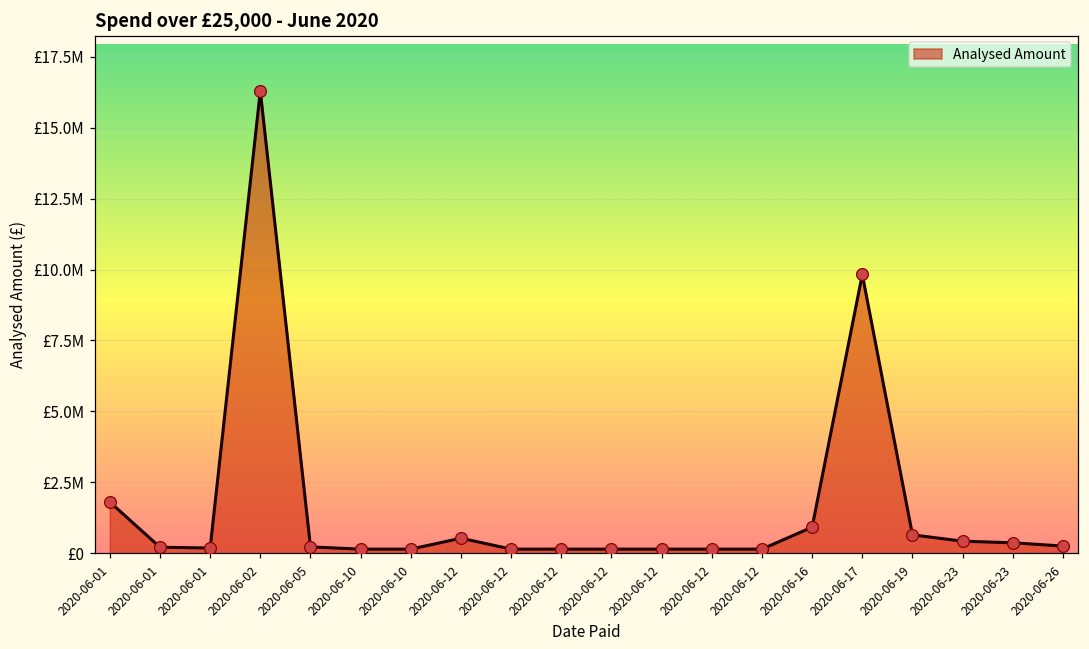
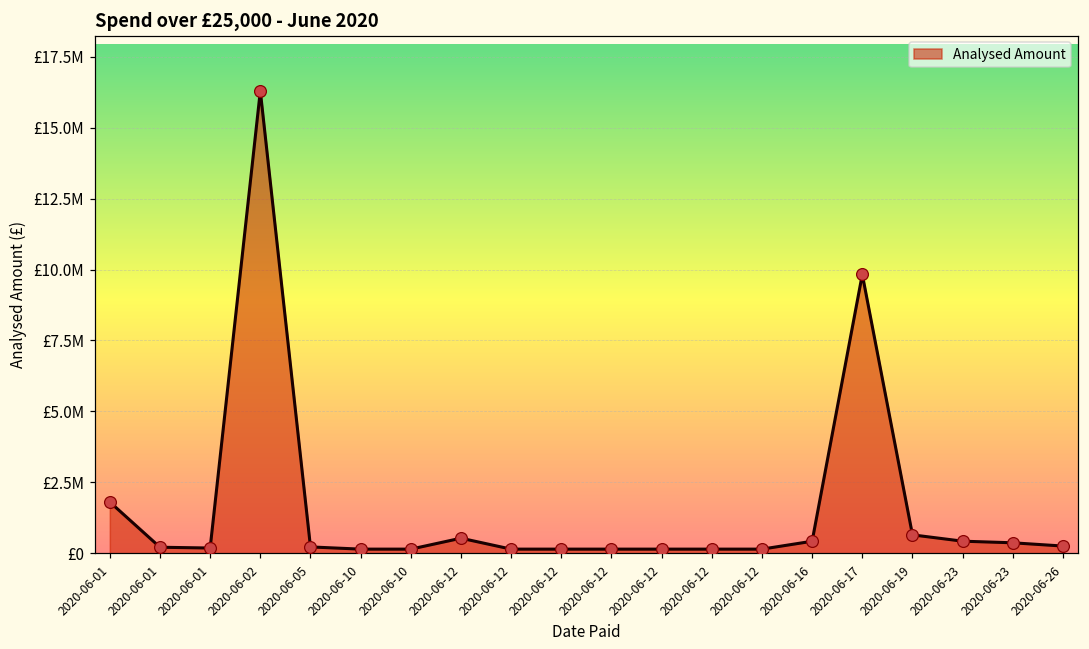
  {
    "2020-06-02": "£16300000",
    "2020-06-05": "£200000",
-   "2020-06-16": "£900000",
+   "2020-06-16": "£400000",
    "2020-06-17": "£9800000",
    "2020-06-19": "£700000",
    "2020-06-26": "£300000"
  }
